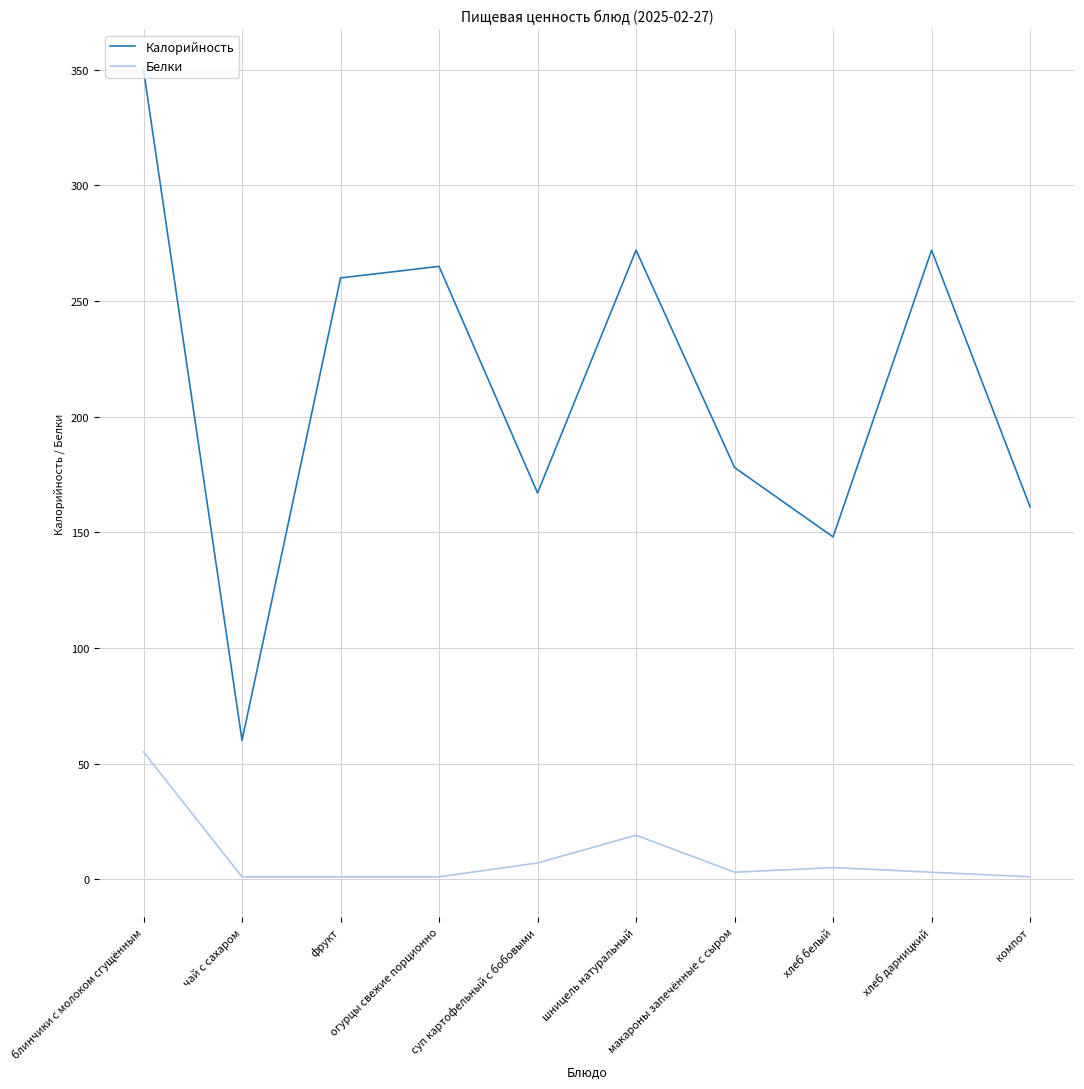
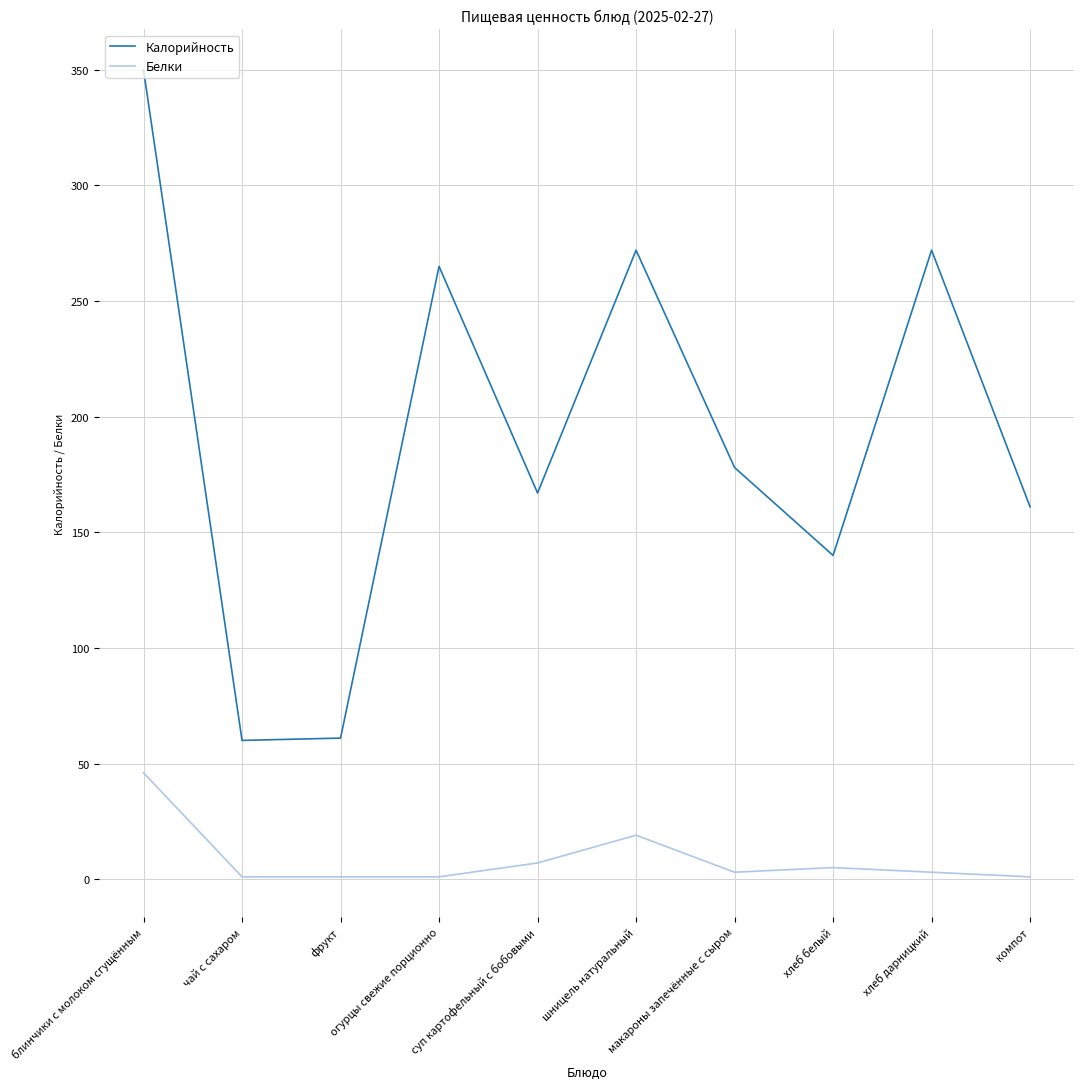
  {
    "Калорийность": {
      "чай с сахаром": 60,
-     "фрукт": 260,
+     "фрукт": 61,
      "огурцы свежие порционно": 265,
      "суп картофельный с бобовыми": 167,
      "шницель натуральный": 272,
      "макароны запечённые с сыром": 178,
-     "хлеб белый": 148,
+     "хлеб белый": 140,
      "хлеб дарницкий": 272,
      "компот": 161
    },
    "Белки": {
-     "блинчики с молоком сгущённым": 55,
+     "блинчики с молоком сгущённым": 46,
      "чай с сахаром": 1,
      "фрукт": 1,
      "огурцы свежие порционно": 1,
      "суп картофельный с бобовыми": 7,
      "шницель натуральный": 19,
      "макароны запечённые с сыром": 3,
      "хлеб белый": 5,
      "хлеб дарницкий": 3,
      "компот": 1
    }
  }
